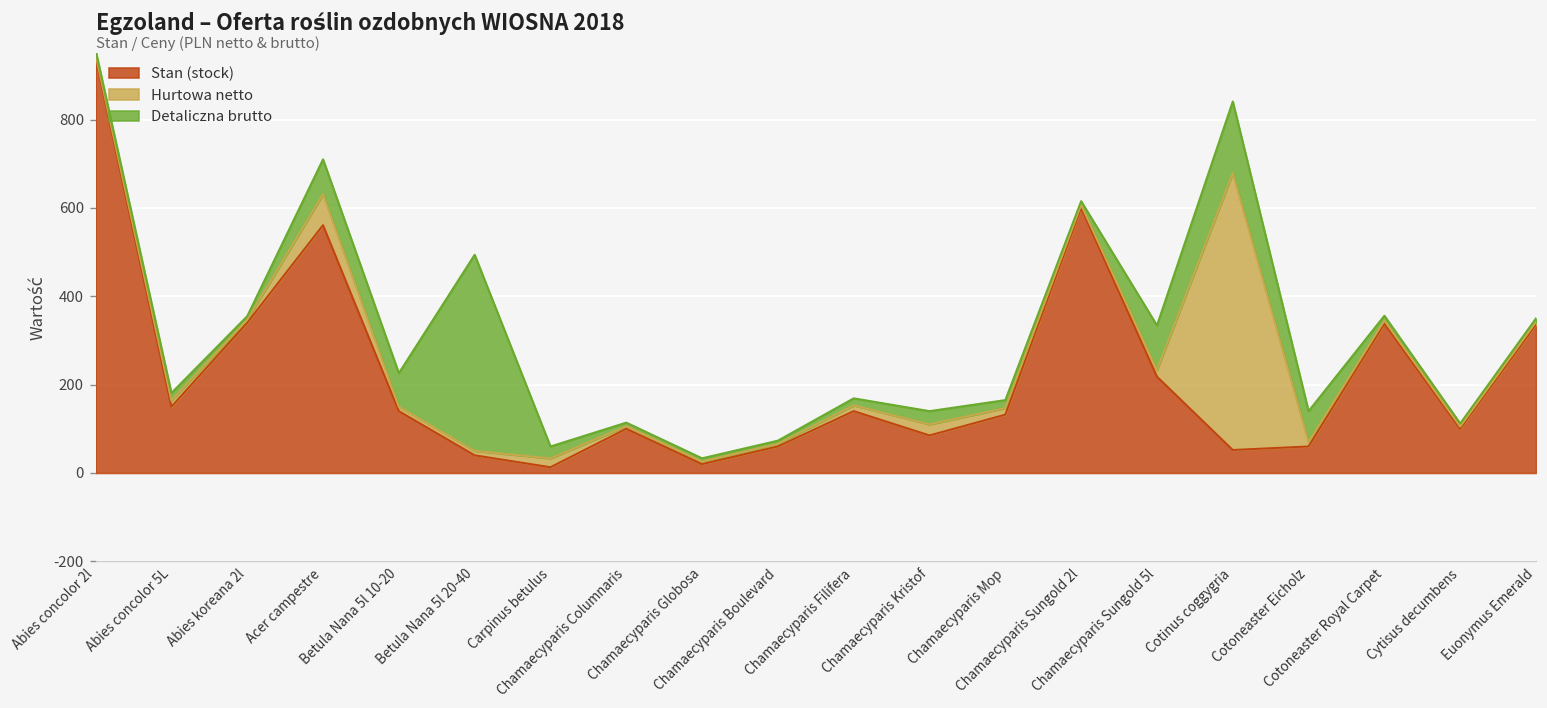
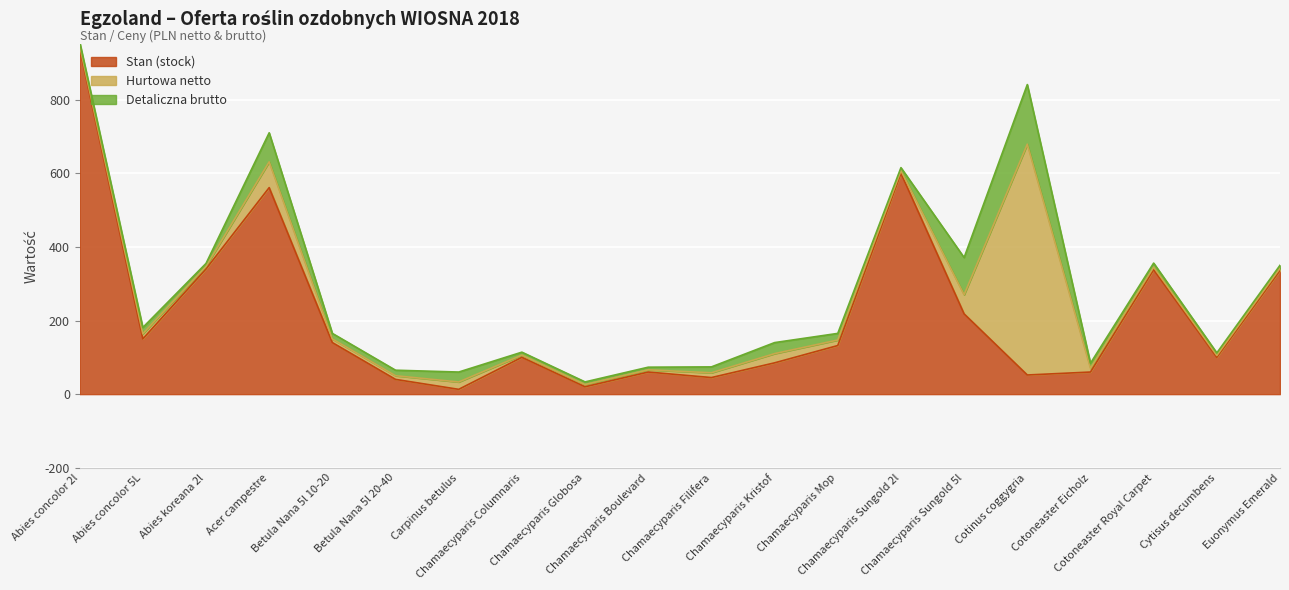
  {
    "Stan (stock)": {
      "Abies concolor 2l": 940,
      "Abies concolor 5L": 150,
      "Abies koreana 2l": 340,
      "Acer campestre": 560,
      "Betula Nana 5l 10-20": 140,
      "Betula Nana 5l 20-40": 40,
      "Carpinus betulus": 10,
-     "Chamaecyparis Filifera": 140,
+     "Chamaecyparis Filifera": 50,
      "Chamaecyparis Kristof": 90,
      "Chamaecyparis Mop": 130,
      "Chamaecyparis Sungold 2l": 600,
      "Chamaecyparis Sungold 5l": 220,
      "Cotinus coggygria": 50,
      "Cotoneaster Eicholz": 60,
      "Cotoneaster Royal Carpet": 340
    },
    "Hurtowa netto": {
      "Abies concolor 2l": 10,
      "Abies concolor 5L": 10,
      "Abies koreana 2l": 10,
      "Acer campestre": 70,
      "Betula Nana 5l 10-20": 10,
      "Betula Nana 5l 20-40": 10,
      "Carpinus betulus": 20,
      "Chamaecyparis Filifera": 10,
      "Chamaecyparis Kristof": 30,
      "Chamaecyparis Mop": 20,
      "Chamaecyparis Sungold 2l": 10,
-     "Chamaecyparis Sungold 5l": 20,
+     "Chamaecyparis Sungold 5l": 50,
      "Cotinus coggygria": 630,
      "Cotoneaster Eicholz": 10,
      "Cotoneaster Royal Carpet": 10
    },
    "Detaliczna brutto": {
      "Abies concolor 5L": 20,
      "Abies koreana 2l": 10,
      "Acer campestre": 80,
-     "Betula Nana 5l 10-20": 80,
-     "Betula Nana 5l 20-40": 440,
+     "Betula Nana 5l 10-20": 20,
+     "Betula Nana 5l 20-40": 20,
      "Carpinus betulus": 30,
      "Chamaecyparis Columnaris": 10,
      "Chamaecyparis Globosa": 10,
      "Chamaecyparis Boulevard": 10,
      "Chamaecyparis Filifera": 20,
      "Chamaecyparis Kristof": 30,
      "Chamaecyparis Mop": 20,
      "Chamaecyparis Sungold 2l": 10,
      "Chamaecyparis Sungold 5l": 100,
      "Cotinus coggygria": 160,
-     "Cotoneaster Eicholz": 70,
+     "Cotoneaster Eicholz": 10,
      "Cotoneaster Royal Carpet": 10,
      "Cytisus decumbens": 10,
      "Euonymus Emerald": 10
    }
  }
